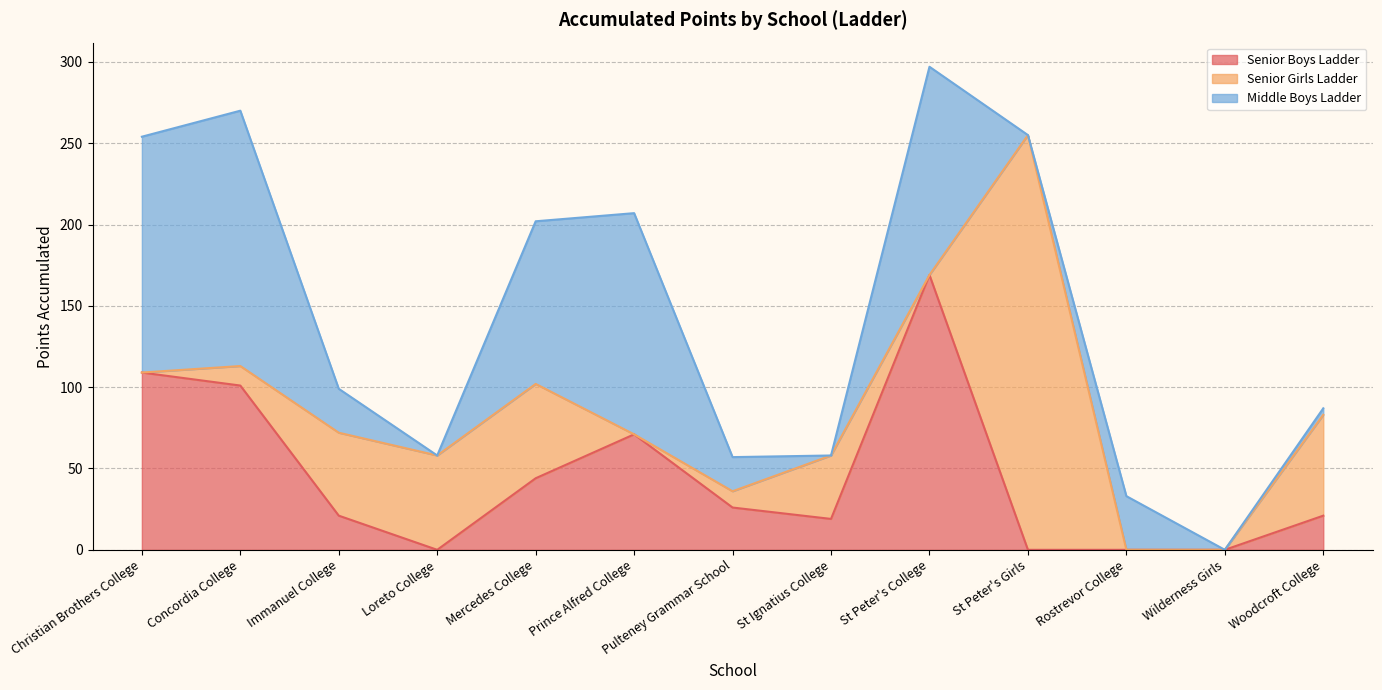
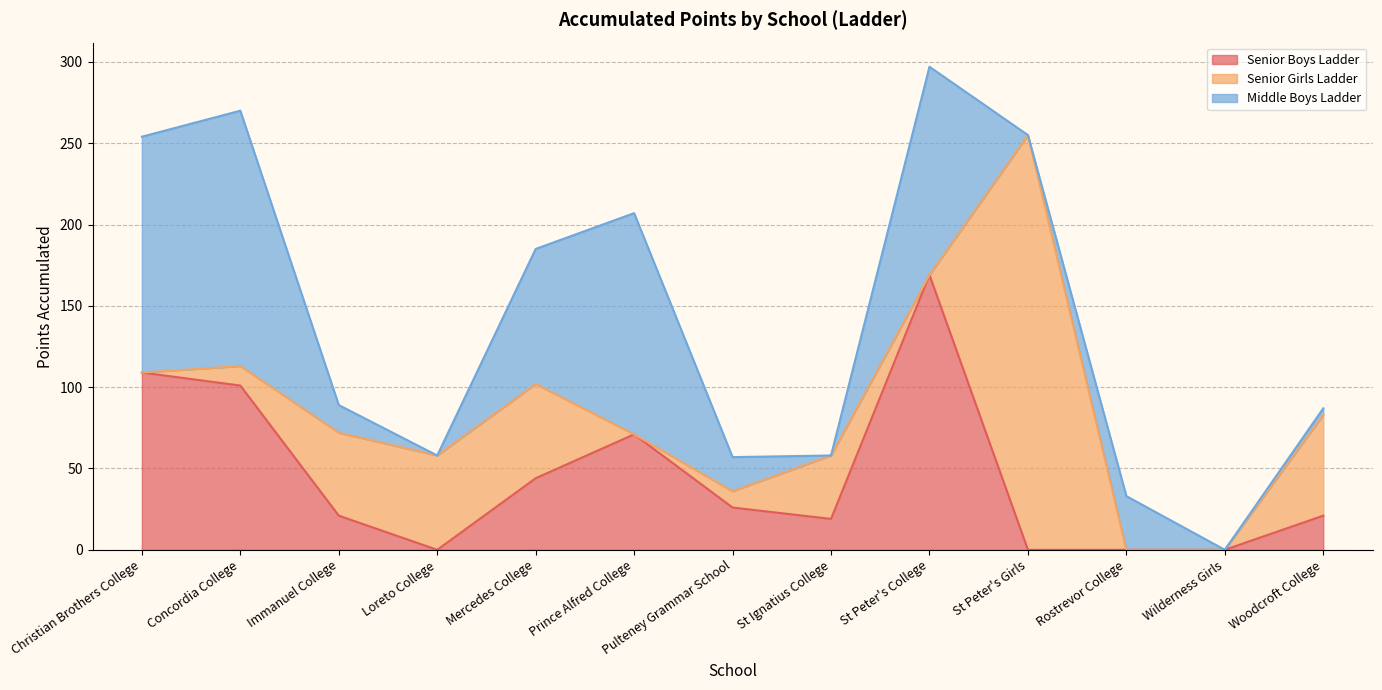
  {
    "Senior Boys Ladder": {
      "Concordia College": 101,
      "Immanuel College": 21,
      "Loreto College": 0,
      "Mercedes College": 44,
      "Pulteney Grammar School": 26,
      "St Ignatius College": 19,
      "St Peter's Girls": 0,
      "Woodcroft College": 21
    },
    "Senior Girls Ladder": {
      "Concordia College": 12,
      "Immanuel College": 51,
      "Mercedes College": 58,
      "Pulteney Grammar School": 10,
      "Woodcroft College": 62
    },
    "Middle Boys Ladder": {
      "Christian Brothers College": 145,
      "Concordia College": 157,
-     "Immanuel College": 27,
-     "Mercedes College": 100,
+     "Immanuel College": 17,
+     "Mercedes College": 83,
      "Prince Alfred College": 136,
      "Pulteney Grammar School": 21,
      "St Peter's College": 128,
      "Rostrevor College": 33,
      "Woodcroft College": 4
    }
  }
